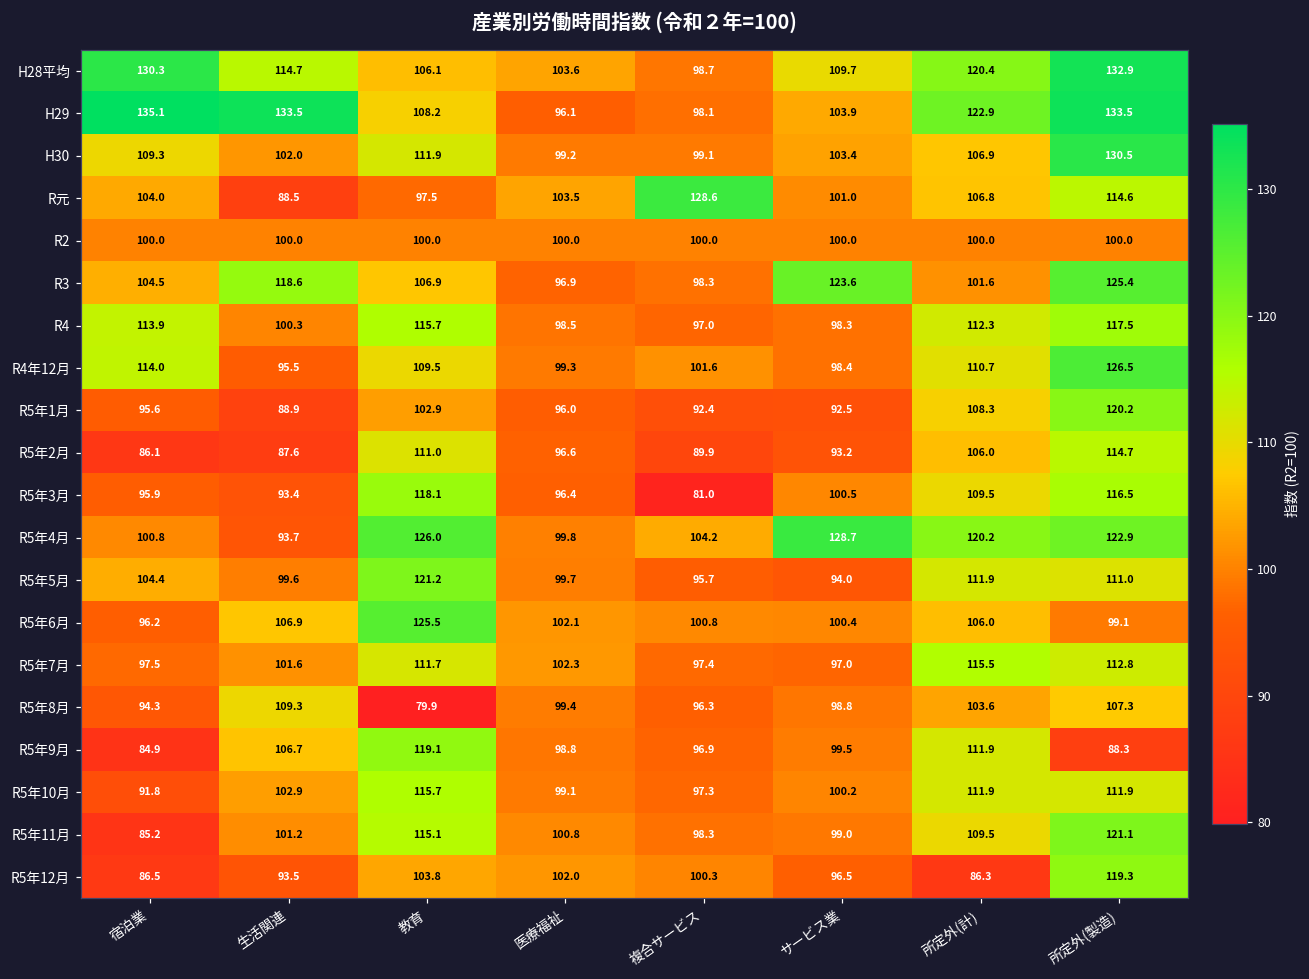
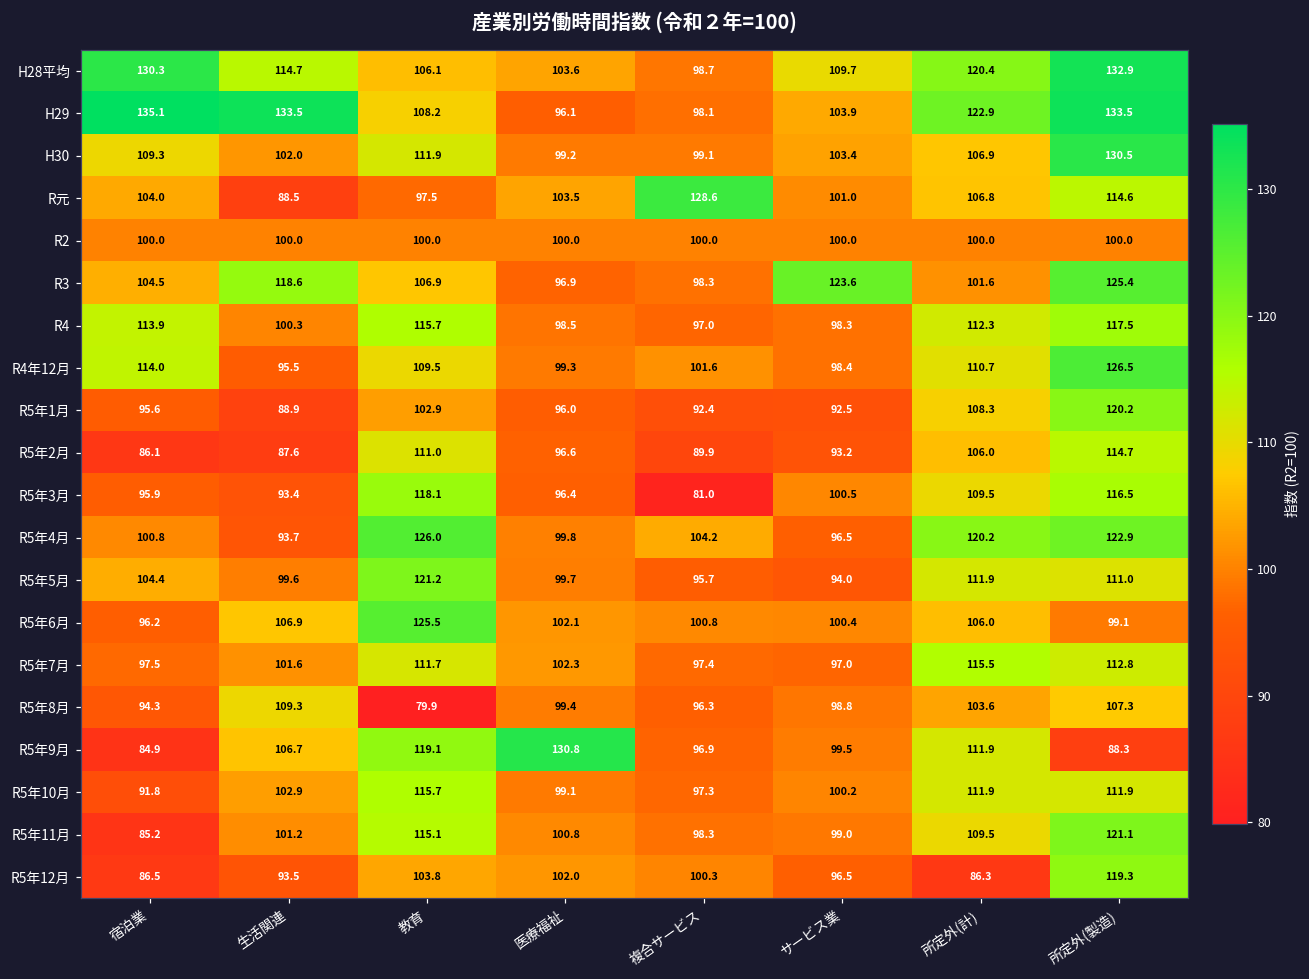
  {
    "H28平均": {
      "宿泊業": 130.3,
      "生活関連": 114.7,
      "教育": 106.1,
      "医療福祉": 103.6,
      "複合サービス": 98.7,
      "サービス業": 109.7,
      "所定外(計)": 120.4,
      "所定外(製造)": 132.9
    },
    "H29": {
      "宿泊業": 135.1,
      "生活関連": 133.5,
      "教育": 108.2,
      "医療福祉": 96.1,
      "複合サービス": 98.1,
      "サービス業": 103.9,
      "所定外(計)": 122.9,
      "所定外(製造)": 133.5
    },
    "H30": {
      "宿泊業": 109.3,
      "生活関連": 102.0,
      "教育": 111.9,
      "医療福祉": 99.2,
      "複合サービス": 99.1,
      "サービス業": 103.4,
      "所定外(計)": 106.9,
      "所定外(製造)": 130.5
    },
    "R元": {
      "宿泊業": 104.0,
      "生活関連": 88.5,
      "教育": 97.5,
      "医療福祉": 103.5,
      "複合サービス": 128.6,
      "サービス業": 101.0,
      "所定外(計)": 106.8,
      "所定外(製造)": 114.6
    },
    "R2": {
      "宿泊業": 100.0,
      "生活関連": 100.0,
      "教育": 100.0,
      "医療福祉": 100.0,
      "複合サービス": 100.0,
      "サービス業": 100.0,
      "所定外(計)": 100.0,
      "所定外(製造)": 100.0
    },
    "R3": {
      "宿泊業": 104.5,
      "生活関連": 118.6,
      "教育": 106.9,
      "医療福祉": 96.9,
      "複合サービス": 98.3,
      "サービス業": 123.6,
      "所定外(計)": 101.6,
      "所定外(製造)": 125.4
    },
    "R4": {
      "宿泊業": 113.9,
      "生活関連": 100.3,
      "教育": 115.7,
      "医療福祉": 98.5,
      "複合サービス": 97.0,
      "サービス業": 98.3,
      "所定外(計)": 112.3,
      "所定外(製造)": 117.5
    },
    "R4年12月": {
      "宿泊業": 114.0,
      "生活関連": 95.5,
      "教育": 109.5,
      "医療福祉": 99.3,
      "複合サービス": 101.6,
      "サービス業": 98.4,
      "所定外(計)": 110.7,
      "所定外(製造)": 126.5
    },
    "R5年1月": {
      "宿泊業": 95.6,
      "生活関連": 88.9,
      "教育": 102.9,
      "医療福祉": 96.0,
      "複合サービス": 92.4,
      "サービス業": 92.5,
      "所定外(計)": 108.3,
      "所定外(製造)": 120.2
    },
    "R5年2月": {
      "宿泊業": 86.1,
      "生活関連": 87.6,
      "教育": 111.0,
      "医療福祉": 96.6,
      "複合サービス": 89.9,
      "サービス業": 93.2,
      "所定外(計)": 106.0,
      "所定外(製造)": 114.7
    },
    "R5年3月": {
      "宿泊業": 95.9,
      "生活関連": 93.4,
      "教育": 118.1,
      "医療福祉": 96.4,
      "複合サービス": 81.0,
      "サービス業": 100.5,
      "所定外(計)": 109.5,
      "所定外(製造)": 116.5
    },
    "R5年4月": {
      "宿泊業": 100.8,
      "生活関連": 93.7,
      "教育": 126.0,
      "医療福祉": 99.8,
      "複合サービス": 104.2,
-     "サービス業": 128.7,
+     "サービス業": 96.5,
      "所定外(計)": 120.2,
      "所定外(製造)": 122.9
    },
    "R5年5月": {
      "宿泊業": 104.4,
      "生活関連": 99.6,
      "教育": 121.2,
      "医療福祉": 99.7,
      "複合サービス": 95.7,
      "サービス業": 94.0,
      "所定外(計)": 111.9,
      "所定外(製造)": 111.0
    },
    "R5年6月": {
      "宿泊業": 96.2,
      "生活関連": 106.9,
      "教育": 125.5,
      "医療福祉": 102.1,
      "複合サービス": 100.8,
      "サービス業": 100.4,
      "所定外(計)": 106.0,
      "所定外(製造)": 99.1
    },
    "R5年7月": {
      "宿泊業": 97.5,
      "生活関連": 101.6,
      "教育": 111.7,
      "医療福祉": 102.3,
      "複合サービス": 97.4,
      "サービス業": 97.0,
      "所定外(計)": 115.5,
      "所定外(製造)": 112.8
    },
    "R5年8月": {
      "宿泊業": 94.3,
      "生活関連": 109.3,
      "教育": 79.9,
      "医療福祉": 99.4,
      "複合サービス": 96.3,
      "サービス業": 98.8,
      "所定外(計)": 103.6,
      "所定外(製造)": 107.3
    },
    "R5年9月": {
      "宿泊業": 84.9,
      "生活関連": 106.7,
      "教育": 119.1,
-     "医療福祉": 98.8,
+     "医療福祉": 130.8,
      "複合サービス": 96.9,
      "サービス業": 99.5,
      "所定外(計)": 111.9,
      "所定外(製造)": 88.3
    },
    "R5年10月": {
      "宿泊業": 91.8,
      "生活関連": 102.9,
      "教育": 115.7,
      "医療福祉": 99.1,
      "複合サービス": 97.3,
      "サービス業": 100.2,
      "所定外(計)": 111.9,
      "所定外(製造)": 111.9
    },
    "R5年11月": {
      "宿泊業": 85.2,
      "生活関連": 101.2,
      "教育": 115.1,
      "医療福祉": 100.8,
      "複合サービス": 98.3,
      "サービス業": 99.0,
      "所定外(計)": 109.5,
      "所定外(製造)": 121.1
    },
    "R5年12月": {
      "宿泊業": 86.5,
      "生活関連": 93.5,
      "教育": 103.8,
      "医療福祉": 102.0,
      "複合サービス": 100.3,
      "サービス業": 96.5,
      "所定外(計)": 86.3,
      "所定外(製造)": 119.3
    }
  }
